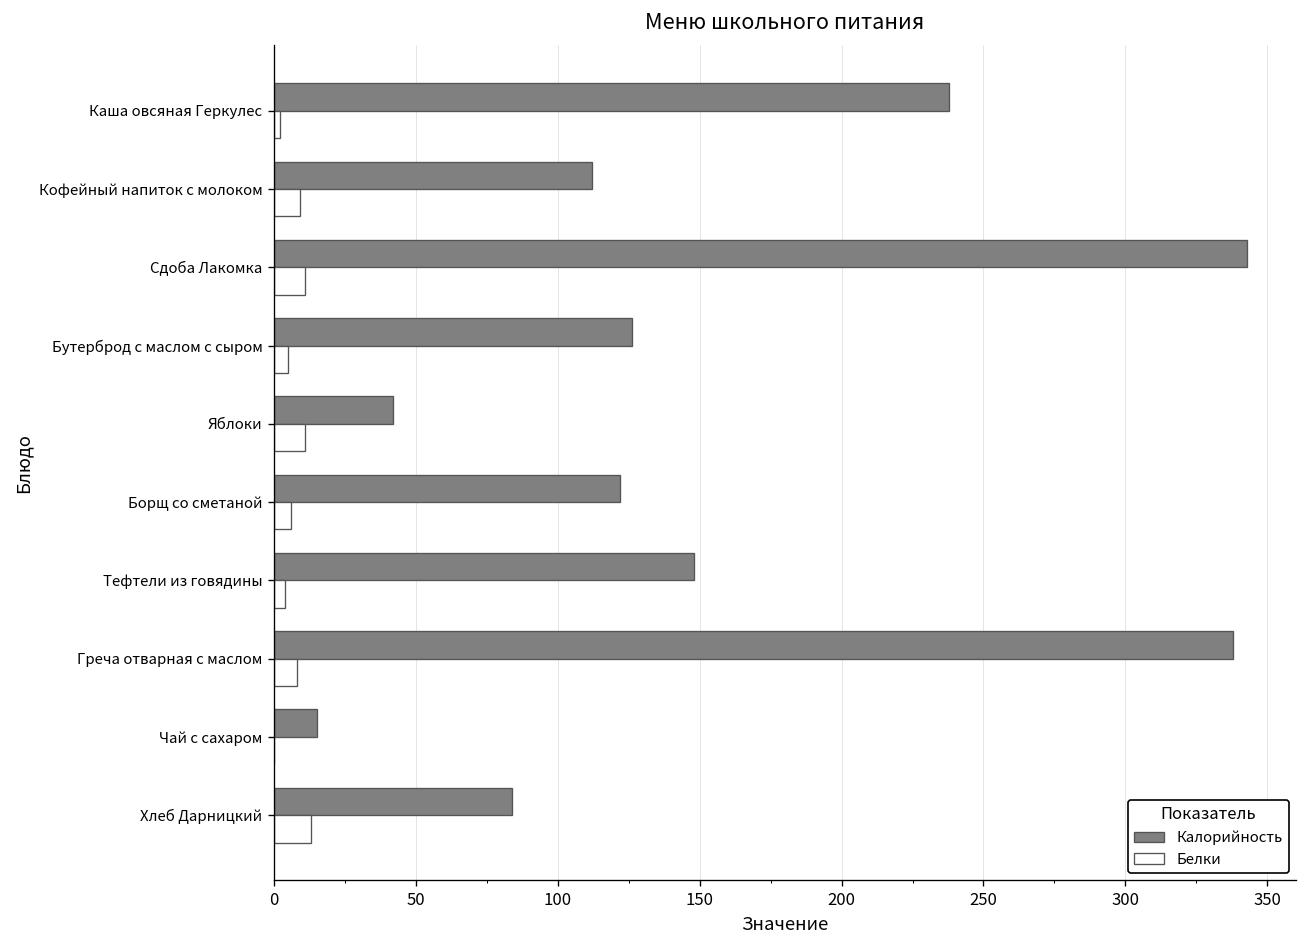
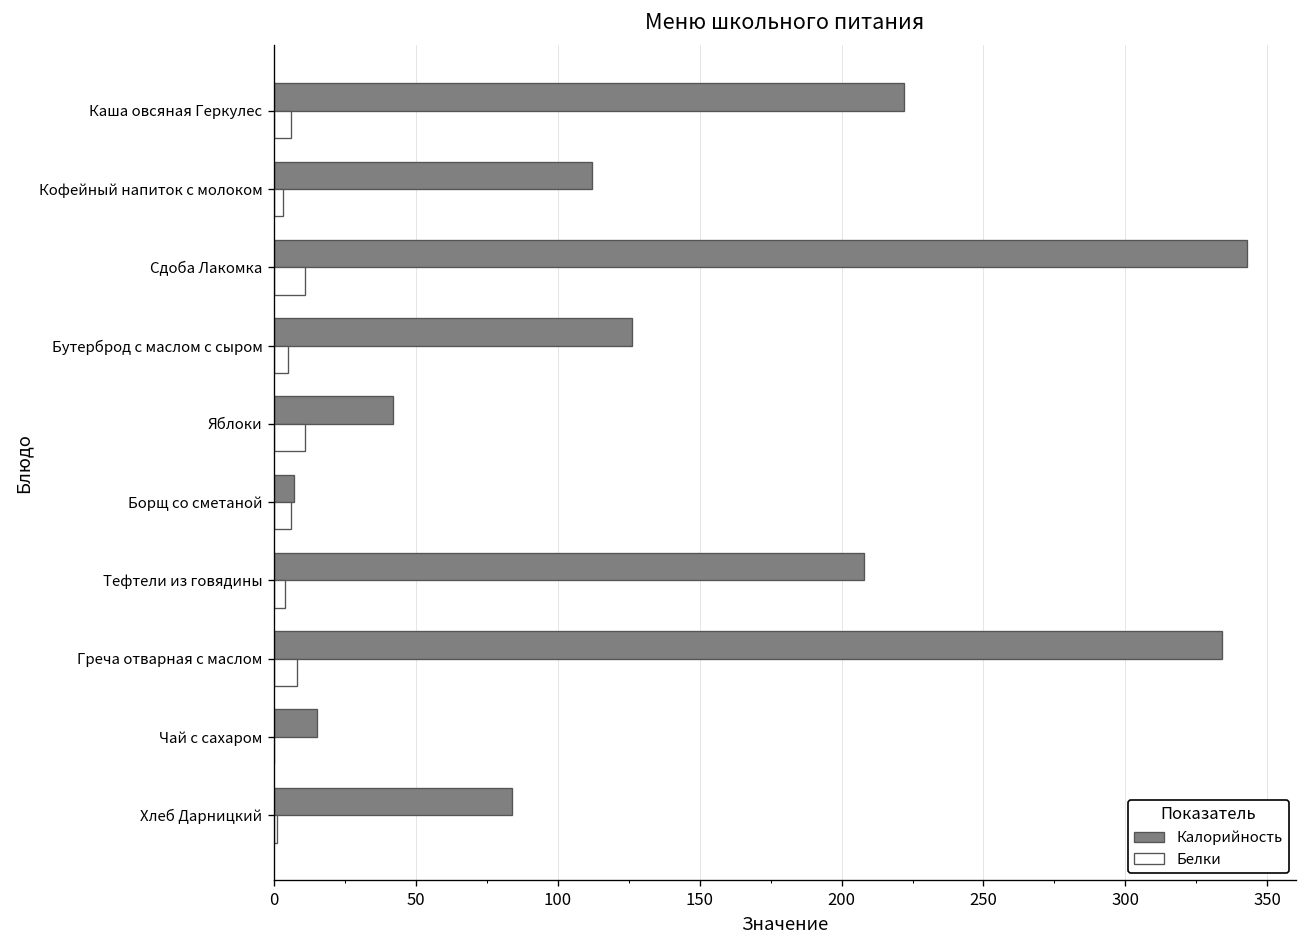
  {
    "Калорийность": {
-     "Каша овсяная Геркулес": 238,
+     "Каша овсяная Геркулес": 222,
      "Кофейный напиток с молоком": 112,
      "Сдоба Лакомка": 343,
      "Бутерброд с маслом с сыром": 126,
      "Яблоки": 42,
-     "Борщ со сметаной": 122,
-     "Тефтели из говядины": 148,
-     "Греча отварная с маслом": 338,
+     "Борщ со сметаной": 7,
+     "Тефтели из говядины": 208,
+     "Греча отварная с маслом": 334,
      "Чай с сахаром": 15,
      "Хлеб Дарницкий": 84
    },
    "Белки": {
-     "Каша овсяная Геркулес": 2,
-     "Кофейный напиток с молоком": 9,
+     "Каша овсяная Геркулес": 6,
+     "Кофейный напиток с молоком": 3,
      "Сдоба Лакомка": 11,
      "Бутерброд с маслом с сыром": 5,
      "Яблоки": 11,
      "Борщ со сметаной": 6,
      "Тефтели из говядины": 4,
      "Греча отварная с маслом": 8,
      "Чай с сахаром": 0,
-     "Хлеб Дарницкий": 13
+     "Хлеб Дарницкий": 1
    }
  }
